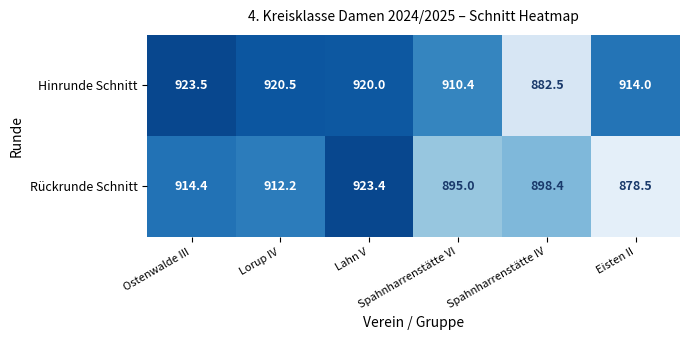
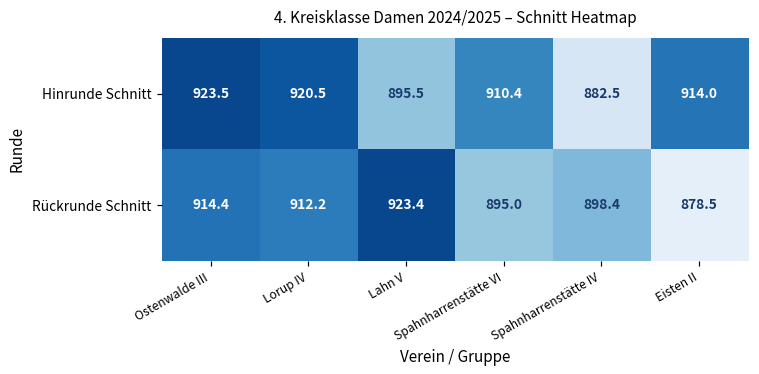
  {
    "Hinrunde Schnitt": {
      "Ostenwalde III": 923.5,
      "Lorup IV": 920.5,
-     "Lahn V": 920.0,
+     "Lahn V": 895.5,
      "Spahnharrenstätte VI": 910.4,
      "Spahnharrenstätte IV": 882.5,
      "Eisten II": 914.0
    },
    "Rückrunde Schnitt": {
      "Ostenwalde III": 914.4,
      "Lorup IV": 912.2,
      "Lahn V": 923.4,
      "Spahnharrenstätte VI": 895.0,
      "Spahnharrenstätte IV": 898.4,
      "Eisten II": 878.5
    }
  }
